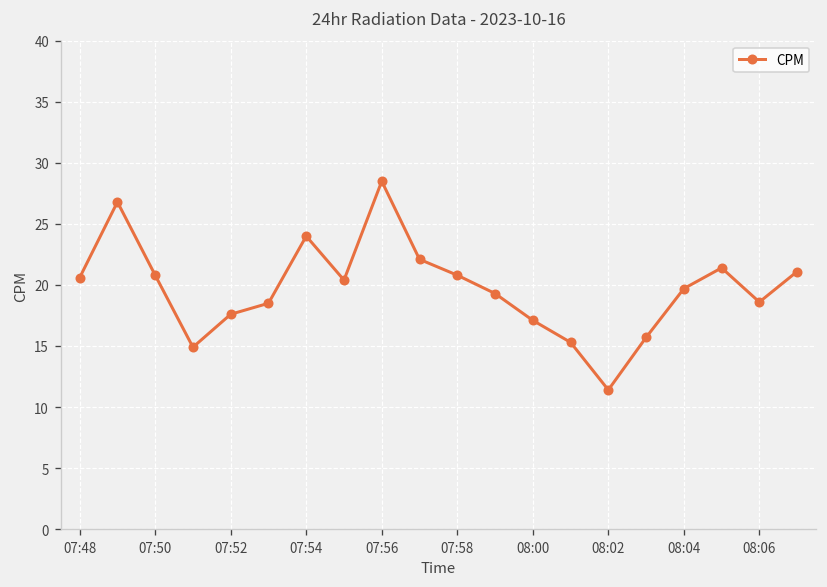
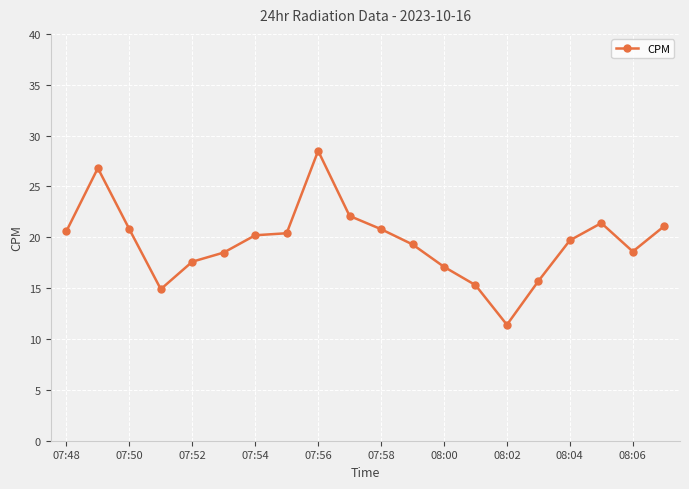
  {
    "07:48": 20.6,
    "07:50": 20.8,
    "07:52": 17.6,
-   "07:54": 24.0,
+   "07:54": 20.2,
    "07:56": 28.5,
    "07:58": 20.8,
    "08:00": 17.1,
    "08:02": 11.4,
    "08:04": 19.7,
    "08:06": 18.6
  }
